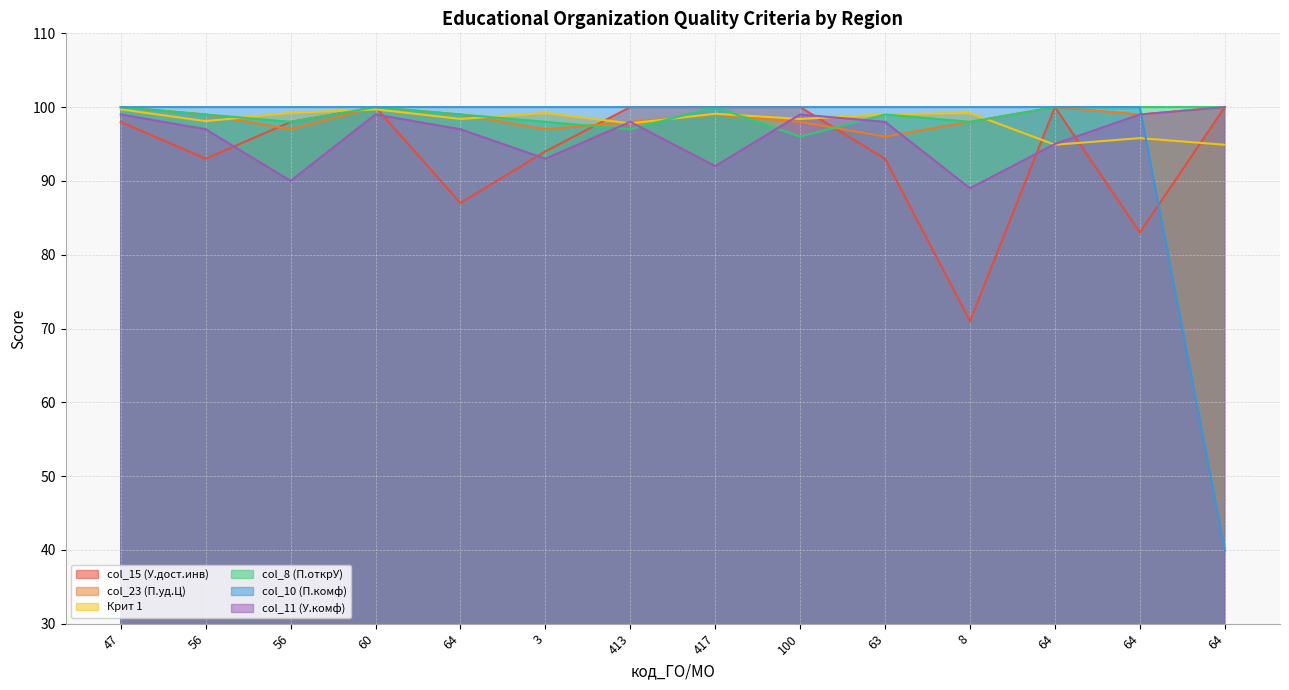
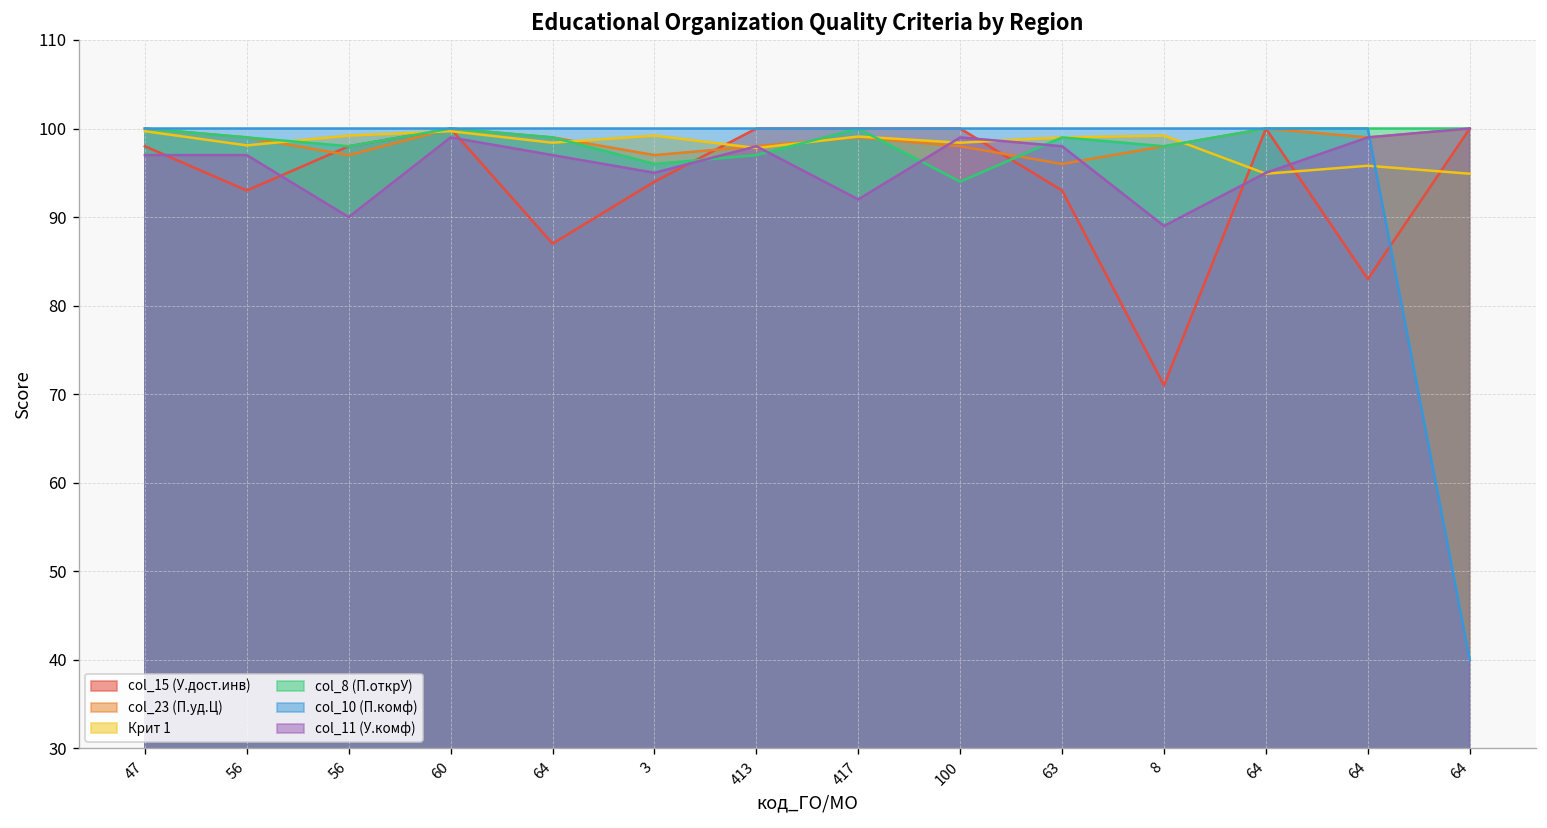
  {
    "col_8 (П.открУ)": {
-     "3": 98,
+     "3": 96,
      "413": 97,
-     "100": 96
+     "100": 94
    },
    "col_10 (П.комф)": {
      "3": 100,
      "63": 100,
      "8": 100
    },
    "col_11 (У.комф)": {
-     "47": 99,
+     "47": 97,
      "60": 99,
-     "3": 93,
+     "3": 95,
      "417": 92,
      "100": 99,
      "63": 98,
      "8": 89
    }
  }
